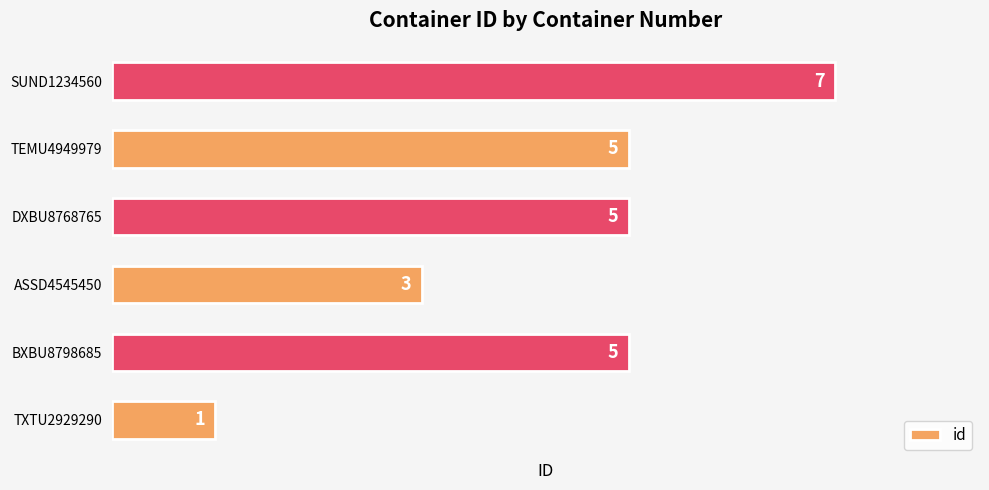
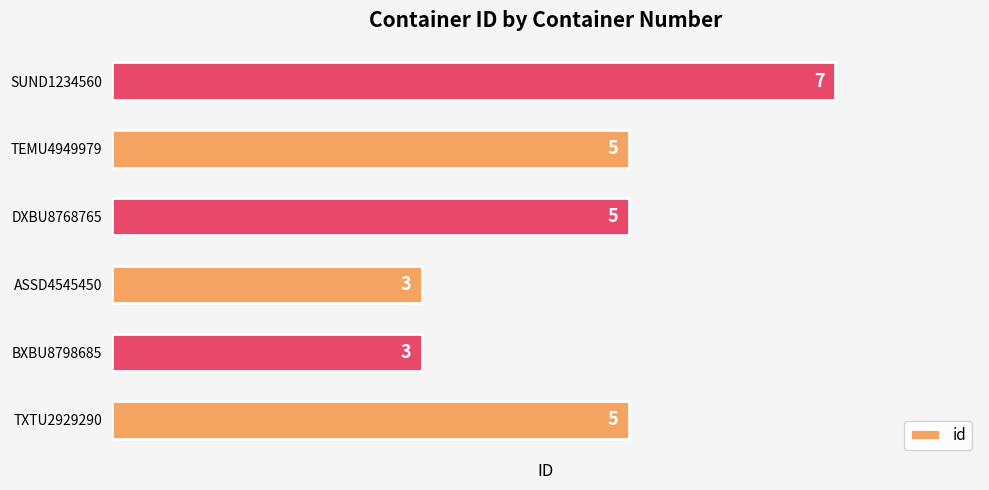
  {
    "SUND1234560": 7,
    "TEMU4949979": 5,
    "DXBU8768765": 5,
    "ASSD4545450": 3,
-   "BXBU8798685": 5,
-   "TXTU2929290": 1
+   "BXBU8798685": 3,
+   "TXTU2929290": 5
  }
